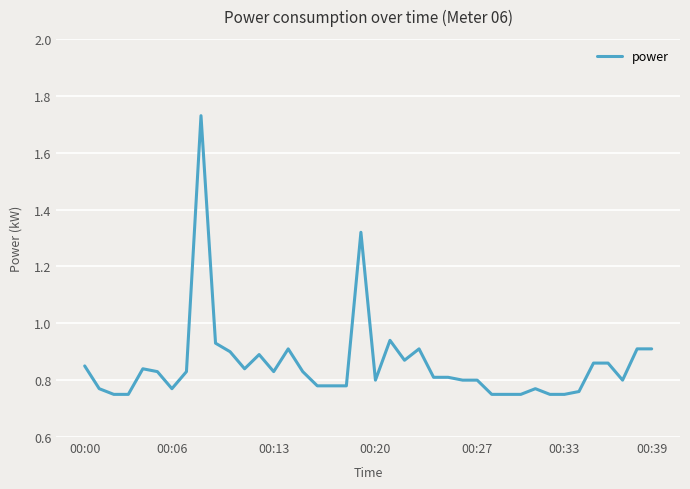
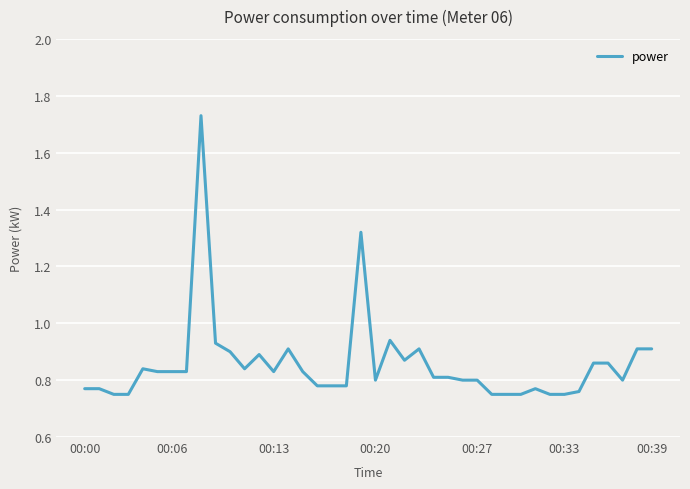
  {
-   "00:00": 0.85,
-   "00:06": 0.77,
+   "00:00": 0.77,
+   "00:06": 0.83,
    "00:13": 0.83,
    "00:20": 0.80,
    "00:27": 0.80,
    "00:33": 0.75,
    "00:39": 0.91
  }
